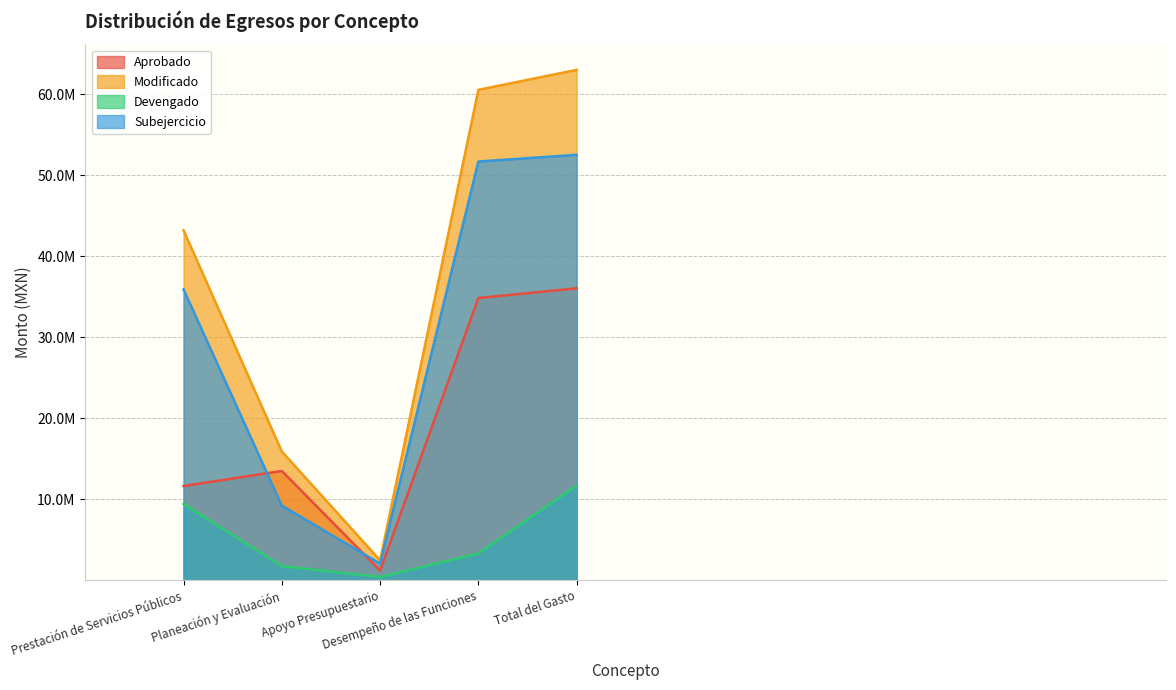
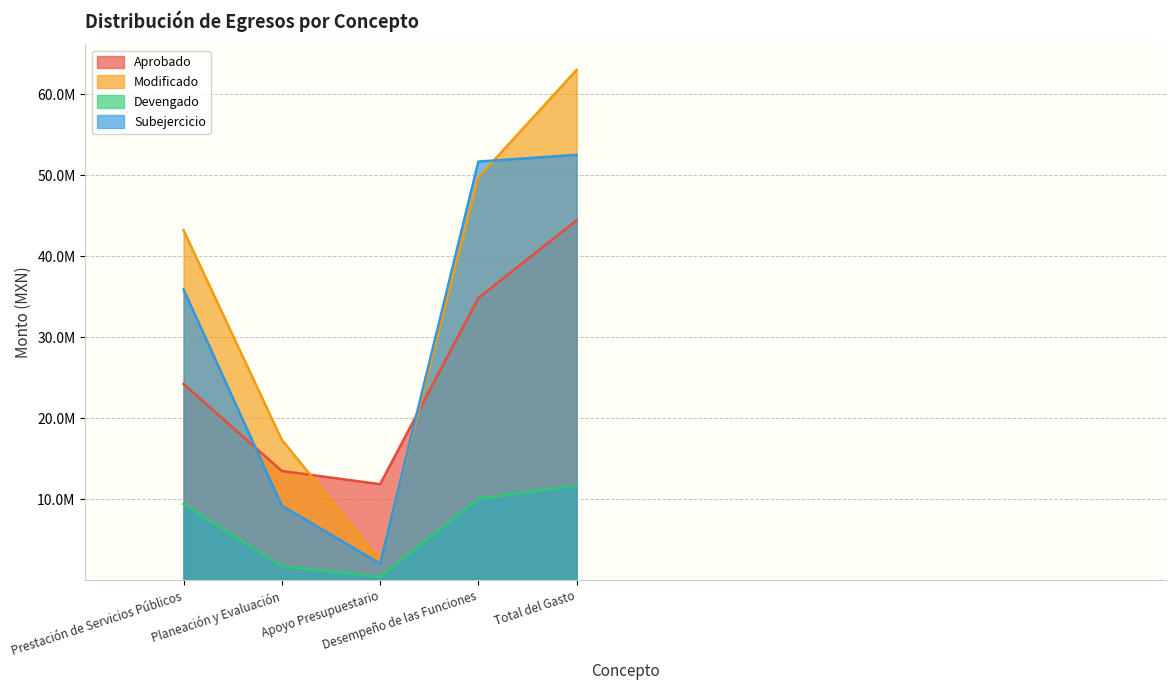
  {
    "Aprobado": {
-     "Prestación de Servicios Públicos": 12000000,
+     "Prestación de Servicios Públicos": 24000000,
      "Planeación y Evaluación": 13000000,
-     "Apoyo Presupuestario": 1000000,
+     "Apoyo Presupuestario": 12000000,
      "Desempeño de las Funciones": 35000000,
-     "Total del Gasto": 36000000
+     "Total del Gasto": 44000000
    },
    "Modificado": {
      "Prestación de Servicios Públicos": 43000000,
-     "Planeación y Evaluación": 16000000,
+     "Planeación y Evaluación": 17000000,
      "Apoyo Presupuestario": 2000000,
-     "Desempeño de las Funciones": 61000000,
+     "Desempeño de las Funciones": 50000000,
      "Total del Gasto": 63000000
    },
    "Devengado": {
      "Prestación de Servicios Públicos": 9000000,
      "Planeación y Evaluación": 2000000,
      "Apoyo Presupuestario": 0,
-     "Desempeño de las Funciones": 3000000,
+     "Desempeño de las Funciones": 10000000,
      "Total del Gasto": 12000000
    },
    "Subejercicio": {
      "Prestación de Servicios Públicos": 36000000,
      "Planeación y Evaluación": 9000000,
      "Apoyo Presupuestario": 2000000,
      "Desempeño de las Funciones": 52000000,
      "Total del Gasto": 53000000
    }
  }
